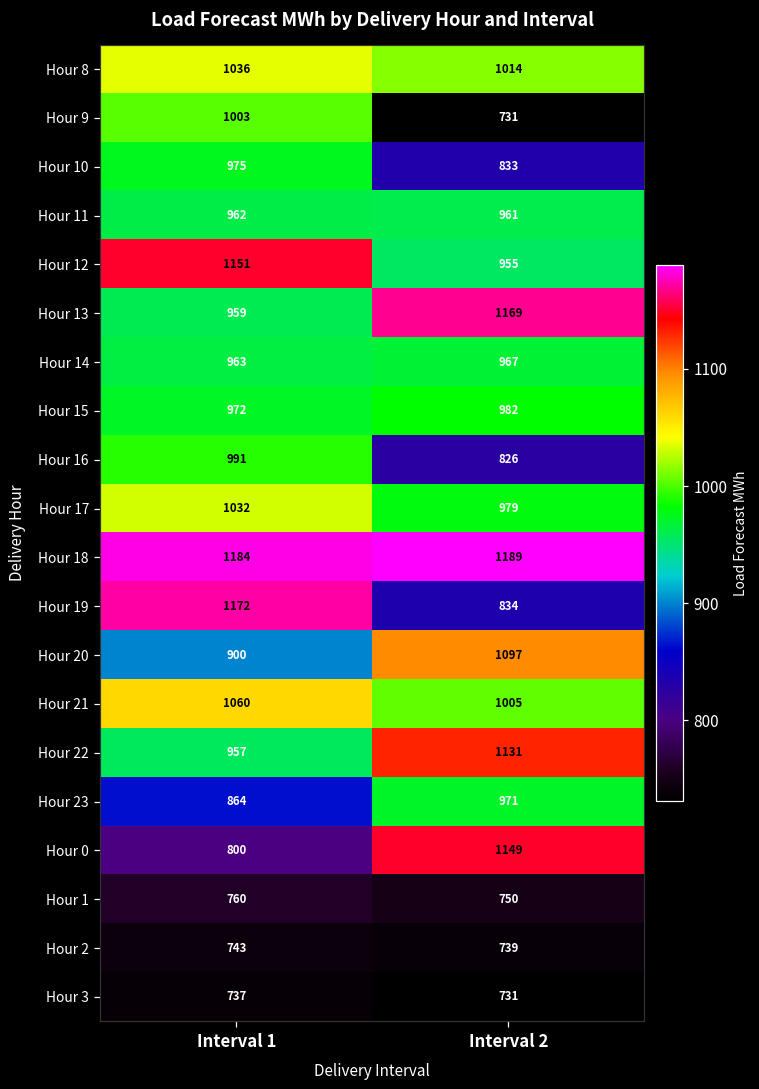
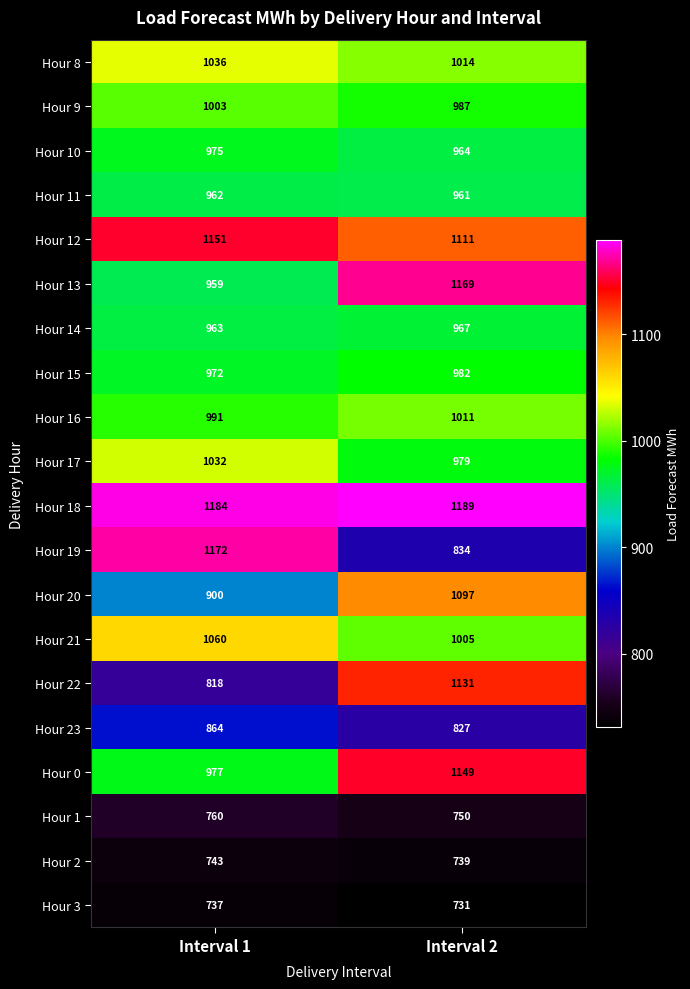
  {
    "Hour 8": {
      "Interval 1": 1036,
      "Interval 2": 1014
    },
    "Hour 9": {
      "Interval 1": 1003,
-     "Interval 2": 731
+     "Interval 2": 987
    },
    "Hour 10": {
      "Interval 1": 975,
-     "Interval 2": 833
+     "Interval 2": 964
    },
    "Hour 11": {
      "Interval 1": 962,
      "Interval 2": 961
    },
    "Hour 12": {
      "Interval 1": 1151,
-     "Interval 2": 955
+     "Interval 2": 1111
    },
    "Hour 13": {
      "Interval 1": 959,
      "Interval 2": 1169
    },
    "Hour 14": {
      "Interval 1": 963,
      "Interval 2": 967
    },
    "Hour 15": {
      "Interval 1": 972,
      "Interval 2": 982
    },
    "Hour 16": {
      "Interval 1": 991,
-     "Interval 2": 826
+     "Interval 2": 1011
    },
    "Hour 17": {
      "Interval 1": 1032,
      "Interval 2": 979
    },
    "Hour 18": {
      "Interval 1": 1184,
      "Interval 2": 1189
    },
    "Hour 19": {
      "Interval 1": 1172,
      "Interval 2": 834
    },
    "Hour 20": {
      "Interval 1": 900,
      "Interval 2": 1097
    },
    "Hour 21": {
      "Interval 1": 1060,
      "Interval 2": 1005
    },
    "Hour 22": {
-     "Interval 1": 957,
+     "Interval 1": 818,
      "Interval 2": 1131
    },
    "Hour 23": {
      "Interval 1": 864,
-     "Interval 2": 971
+     "Interval 2": 827
    },
    "Hour 0": {
-     "Interval 1": 800,
+     "Interval 1": 977,
      "Interval 2": 1149
    },
    "Hour 1": {
      "Interval 1": 760,
      "Interval 2": 750
    },
    "Hour 2": {
      "Interval 1": 743,
      "Interval 2": 739
    },
    "Hour 3": {
      "Interval 1": 737,
      "Interval 2": 731
    }
  }
